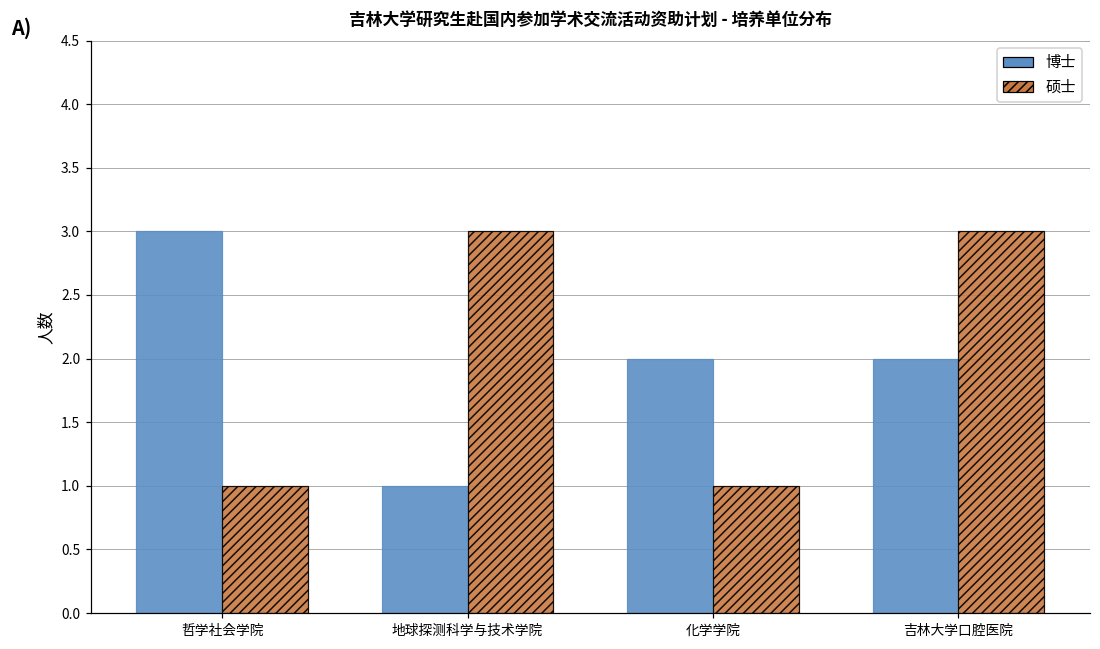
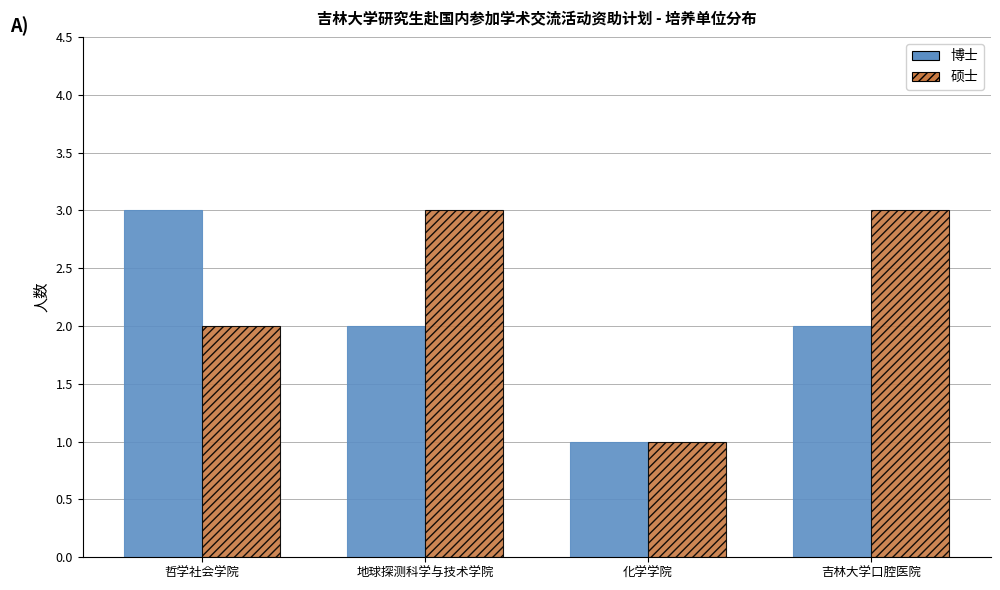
  {
    "博士": {
      "哲学社会学院": 3,
-     "地球探测科学与技术学院": 1,
-     "化学学院": 2,
+     "地球探测科学与技术学院": 2,
+     "化学学院": 1,
      "吉林大学口腔医院": 2
    },
    "硕士": {
-     "哲学社会学院": 1,
+     "哲学社会学院": 2,
      "地球探测科学与技术学院": 3,
      "化学学院": 1,
      "吉林大学口腔医院": 3
    }
  }
